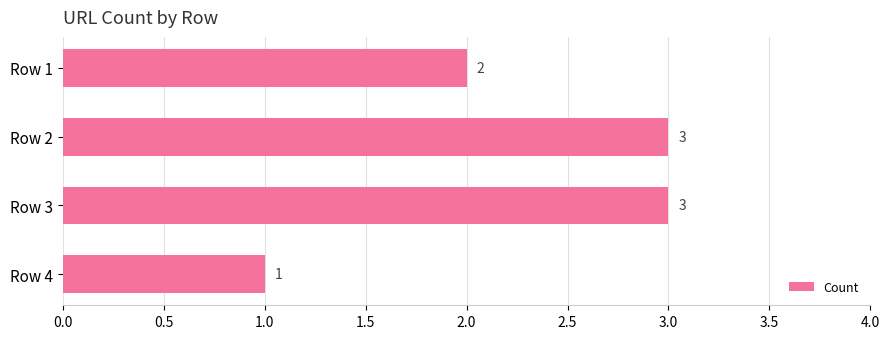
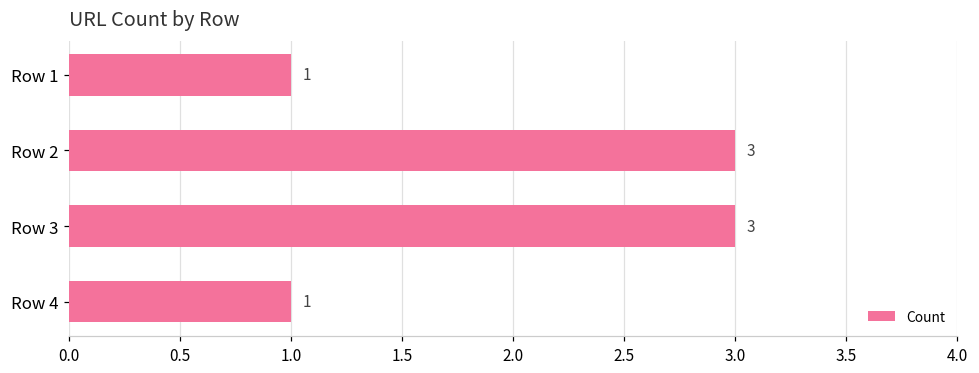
  {
-   "Row 1": 2,
+   "Row 1": 1,
    "Row 2": 3,
    "Row 3": 3,
    "Row 4": 1
  }
